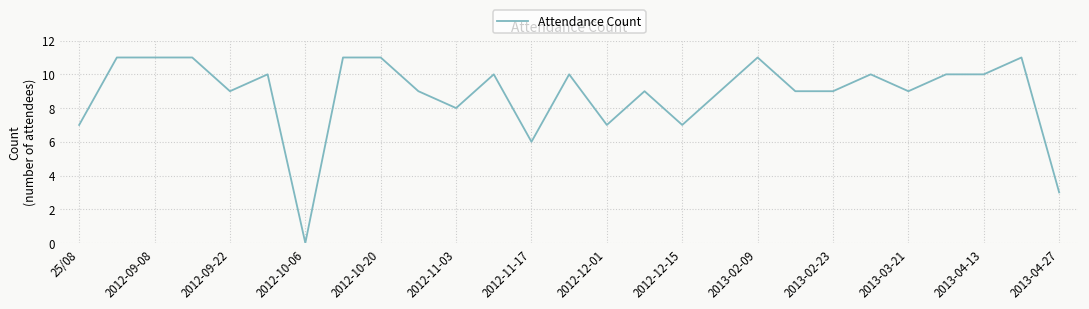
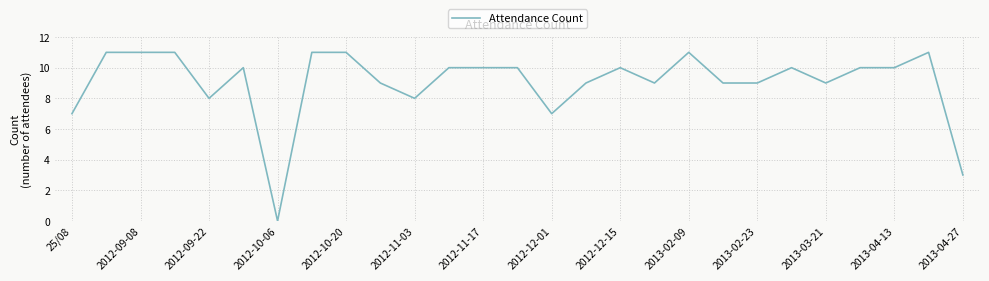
  {
    "25/08": 7,
    "2012-09-08": 11,
-   "2012-09-22": 9,
+   "2012-09-22": 8,
    "2012-10-06": 0,
    "2012-10-20": 11,
    "2012-11-03": 8,
-   "2012-11-17": 6,
+   "2012-11-17": 10,
    "2012-12-01": 7,
-   "2012-12-15": 7,
+   "2012-12-15": 10,
    "2013-02-09": 11,
    "2013-02-23": 9,
    "2013-03-21": 9,
    "2013-04-13": 10,
    "2013-04-27": 3
  }
